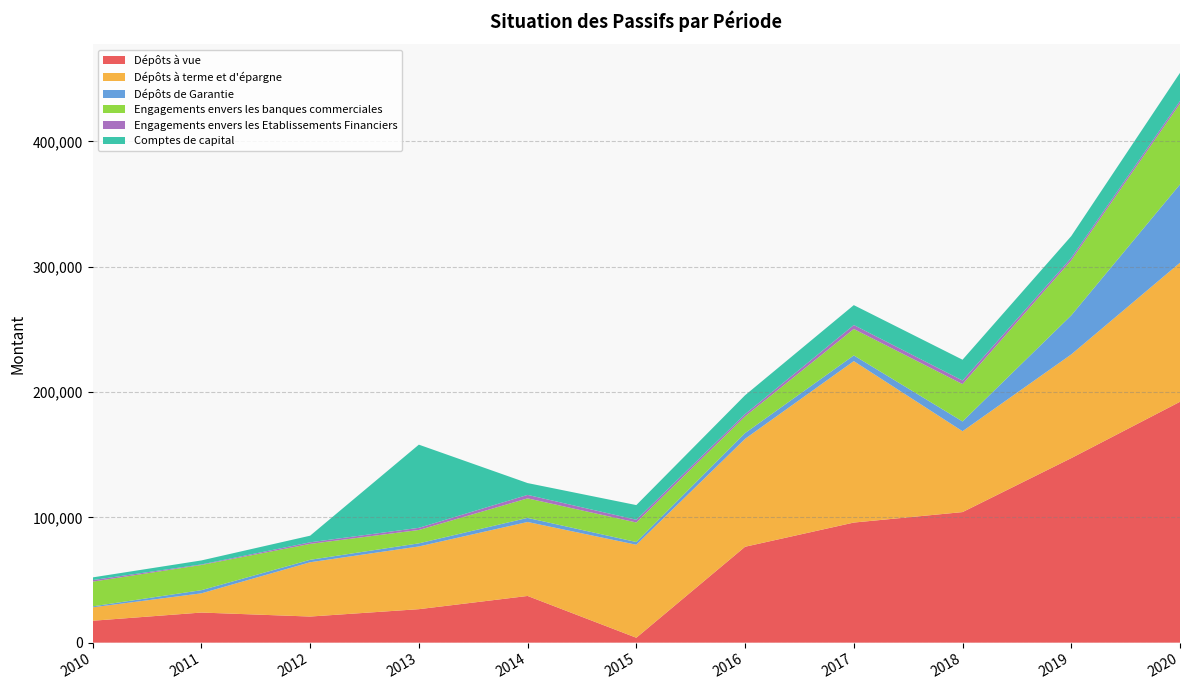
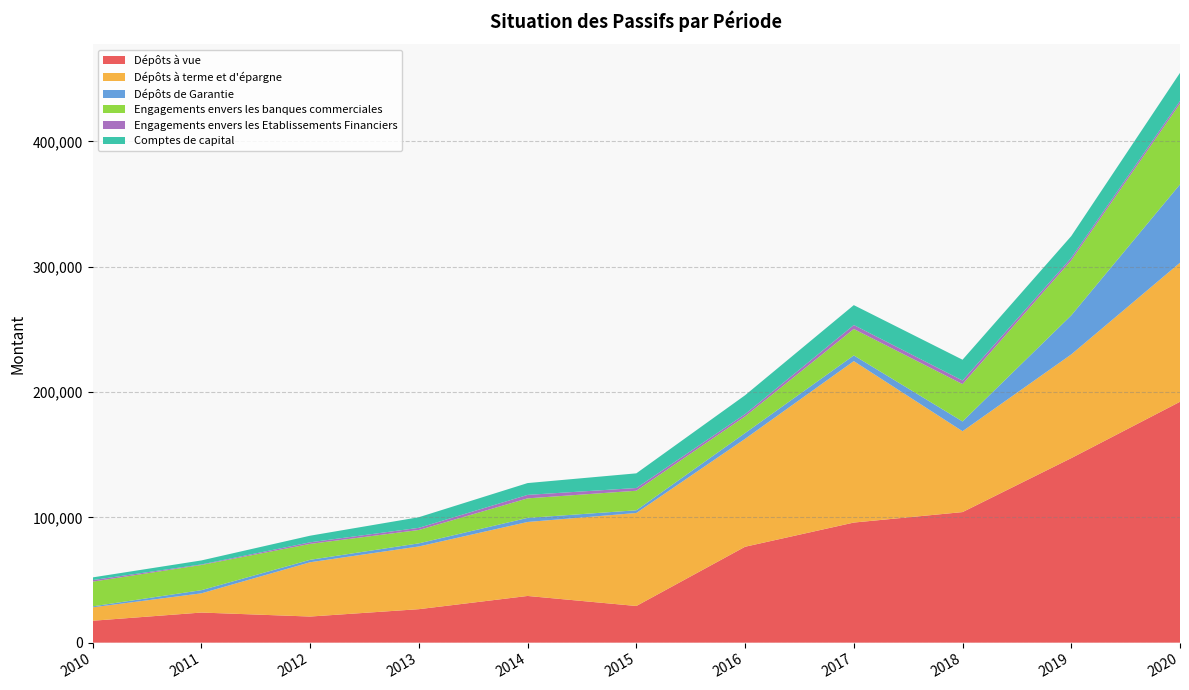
  {
    "Dépôts à vue": {
      "2010": "17,000",
      "2011": "24,000",
      "2012": "21,000",
      "2013": "27,000",
      "2014": "37,000",
-     "2015": "4,000",
+     "2015": "29,000",
      "2016": "77,000",
      "2017": "96,000",
      "2018": "104,000",
      "2019": "147,000",
      "2020": "192,000"
    },
    "Dépôts à terme et d'épargne": {
      "2011": "15,000",
      "2013": "50,000",
      "2014": "59,000",
      "2015": "74,000",
      "2016": "86,000",
      "2017": "129,000",
      "2018": "65,000",
      "2019": "83,000",
      "2020": "111,000"
    },
    "Dépôts de Garantie": {
      "2011": "3,000",
      "2013": "2,000",
      "2014": "3,000",
      "2015": "2,000",
      "2016": "5,000",
      "2017": "5,000",
      "2018": "8,000",
      "2019": "31,000",
      "2020": "62,000"
    },
    "Engagements envers les banques commerciales": {
      "2014": "16,000",
      "2015": "16,000",
      "2017": "21,000",
      "2018": "30,000",
      "2020": "65,000"
    },
    "Engagements envers les Etablissements Financiers": {
      "2014": "3,000",
      "2015": "2,000",
      "2017": "3,000",
      "2018": "3,000",
      "2020": "2,000"
    },
    "Comptes de capital": {
      "2010": "2,000",
      "2011": "3,000",
      "2012": "5,000",
-     "2013": "66,000",
+     "2013": "8,000",
      "2014": "9,000",
      "2015": "12,000",
      "2016": "15,000",
      "2017": "16,000",
      "2018": "17,000",
      "2019": "17,000",
      "2020": "22,000"
    }
  }
